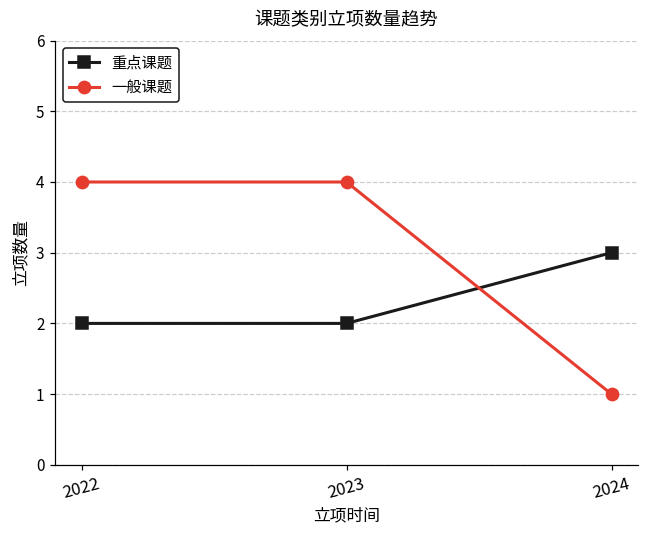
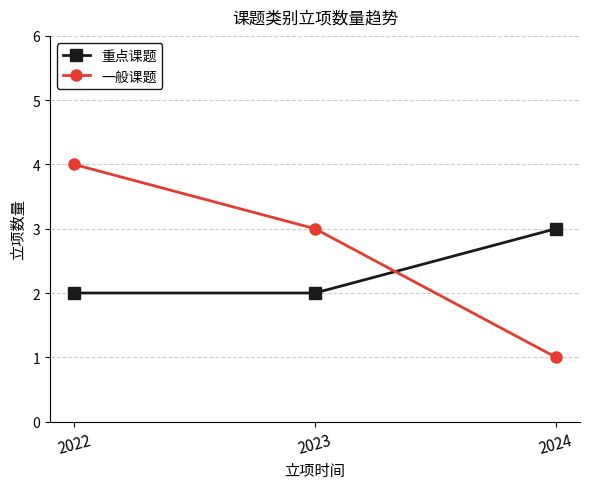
  {
    "重点课题": {
      "2022": 2,
      "2023": 2,
      "2024": 3
    },
    "一般课题": {
      "2022": 4,
-     "2023": 4,
+     "2023": 3,
      "2024": 1
    }
  }
